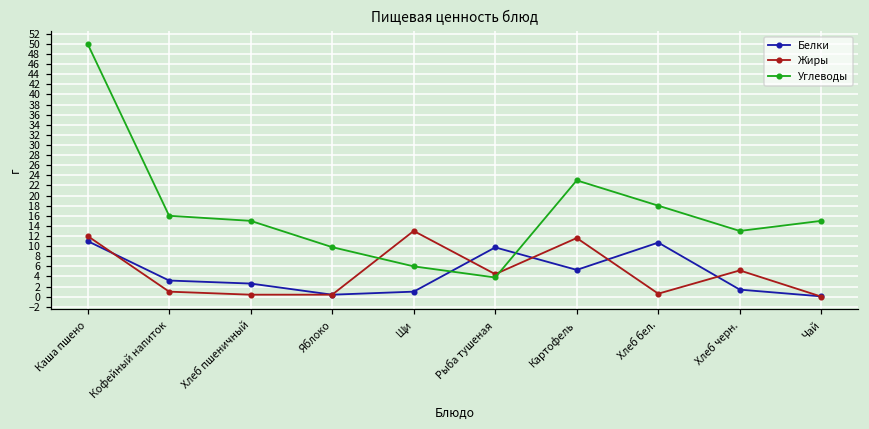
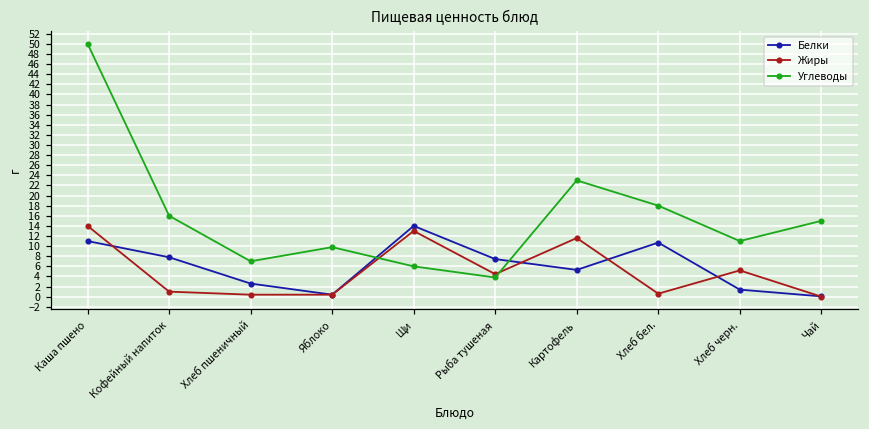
  {
    "Белки": {
      "Каша пшено": 11,
-     "Кофейный напиток": 3,
+     "Кофейный напиток": 8,
      "Хлеб пшеничный": 3,
-     "Щи": 1,
-     "Рыба тушеная": 10,
+     "Щи": 14,
+     "Рыба тушеная": 7,
      "Картофель": 5,
      "Хлеб бел.": 11,
      "Хлеб черн.": 1
    },
    "Жиры": {
-     "Каша пшено": 12,
+     "Каша пшено": 14,
      "Кофейный напиток": 1,
      "Хлеб пшеничный": 0,
      "Щи": 13,
      "Рыба тушеная": 4,
      "Картофель": 12,
      "Хлеб бел.": 1,
      "Хлеб черн.": 5
    },
    "Углеводы": {
      "Каша пшено": 50,
      "Кофейный напиток": 16,
-     "Хлеб пшеничный": 15,
+     "Хлеб пшеничный": 7,
      "Яблоко": 10,
      "Щи": 6,
      "Рыба тушеная": 4,
      "Картофель": 23,
      "Хлеб бел.": 18,
-     "Хлеб черн.": 13,
+     "Хлеб черн.": 11,
      "Чай": 15
    }
  }
